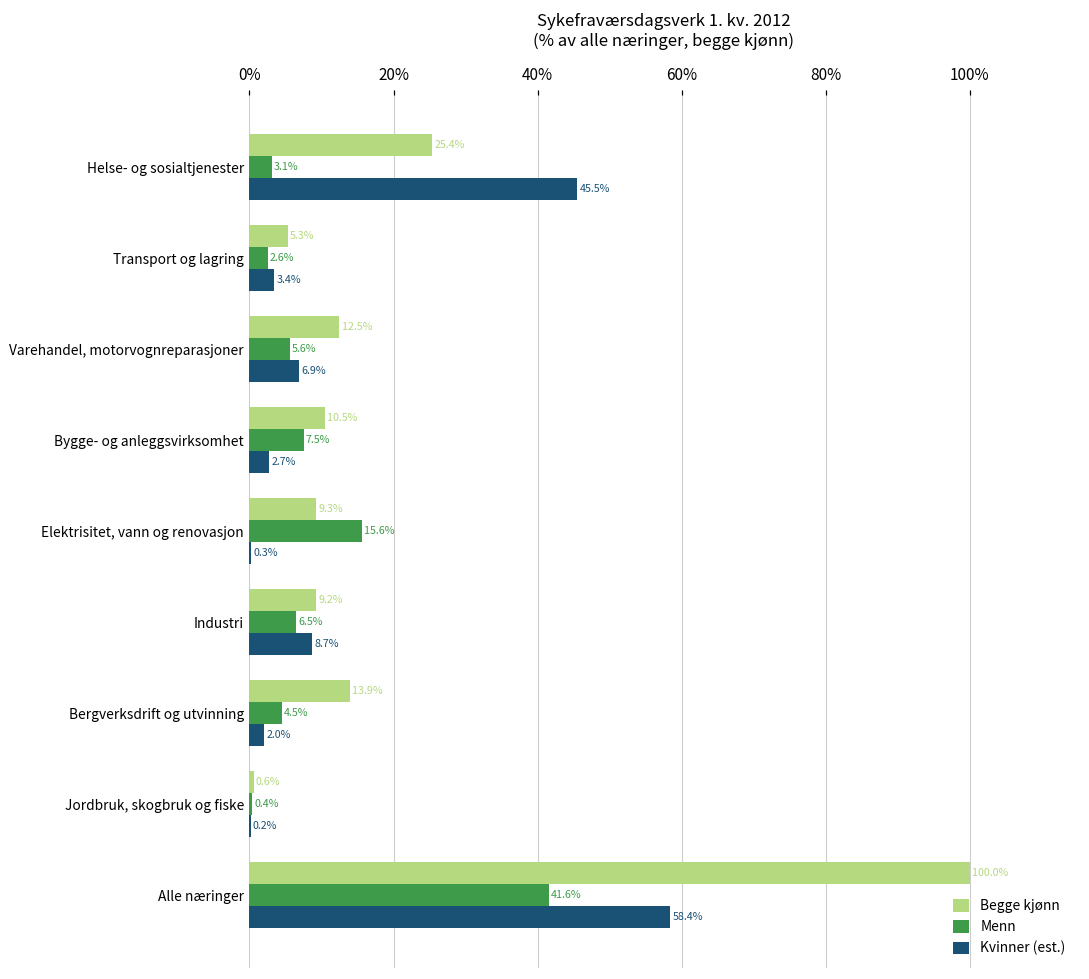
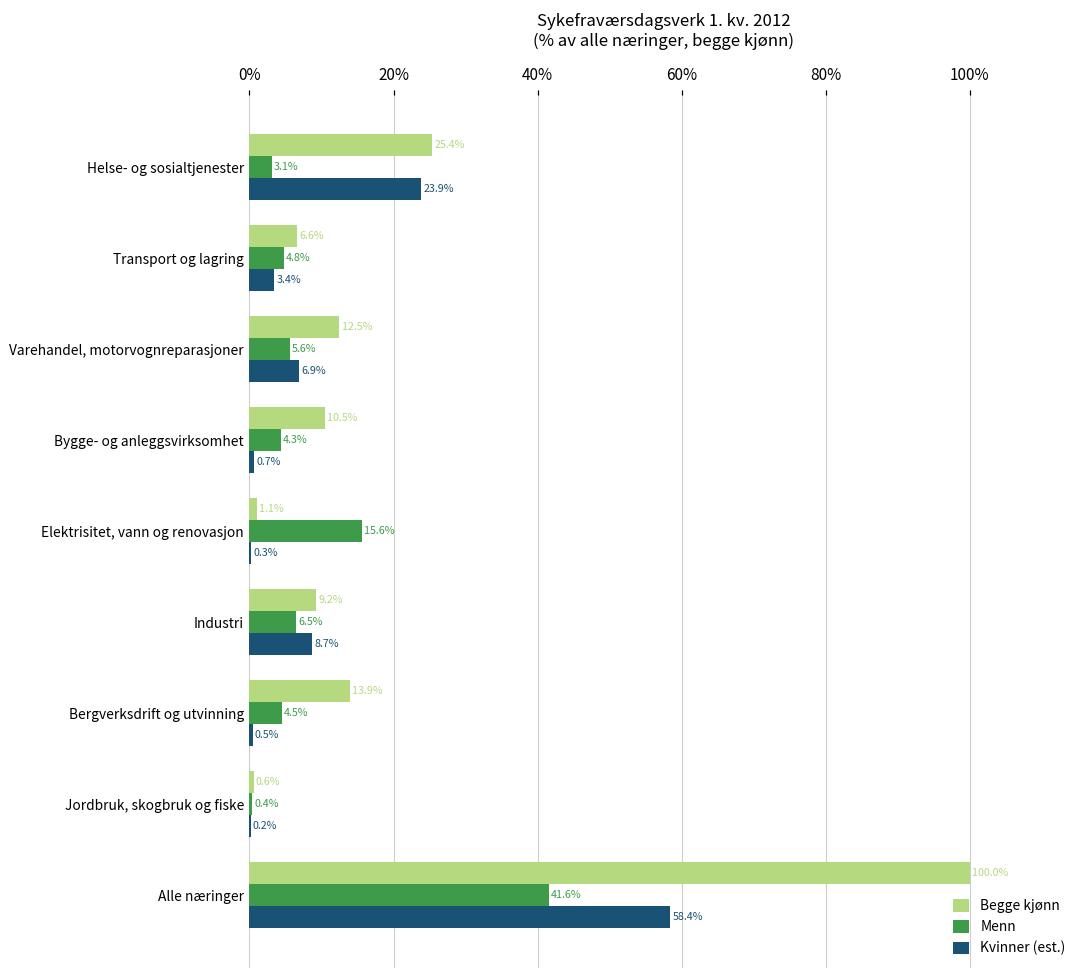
  {
    "Begge kjønn": {
      "Helse- og sosialtjenester": "25.4%",
-     "Transport og lagring": "5.3%",
+     "Transport og lagring": "6.6%",
      "Varehandel, motorvognreparasjoner": "12.5%",
      "Bygge- og anleggsvirksomhet": "10.5%",
-     "Elektrisitet, vann og renovasjon": "9.3%",
+     "Elektrisitet, vann og renovasjon": "1.1%",
      "Industri": "9.2%",
      "Bergverksdrift og utvinning": "13.9%",
      "Jordbruk, skogbruk og fiske": "0.6%",
      "Alle næringer": "100.0%"
    },
    "Menn": {
      "Helse- og sosialtjenester": "3.1%",
-     "Transport og lagring": "2.6%",
+     "Transport og lagring": "4.8%",
      "Varehandel, motorvognreparasjoner": "5.6%",
-     "Bygge- og anleggsvirksomhet": "7.5%",
+     "Bygge- og anleggsvirksomhet": "4.3%",
      "Elektrisitet, vann og renovasjon": "15.6%",
      "Industri": "6.5%",
      "Bergverksdrift og utvinning": "4.5%",
      "Jordbruk, skogbruk og fiske": "0.4%",
      "Alle næringer": "41.6%"
    },
    "Kvinner (est.)": {
-     "Helse- og sosialtjenester": "45.5%",
+     "Helse- og sosialtjenester": "23.9%",
      "Transport og lagring": "3.4%",
      "Varehandel, motorvognreparasjoner": "6.9%",
-     "Bygge- og anleggsvirksomhet": "2.7%",
+     "Bygge- og anleggsvirksomhet": "0.7%",
      "Elektrisitet, vann og renovasjon": "0.3%",
      "Industri": "8.7%",
-     "Bergverksdrift og utvinning": "2.0%",
+     "Bergverksdrift og utvinning": "0.5%",
      "Jordbruk, skogbruk og fiske": "0.2%",
      "Alle næringer": "58.4%"
    }
  }
